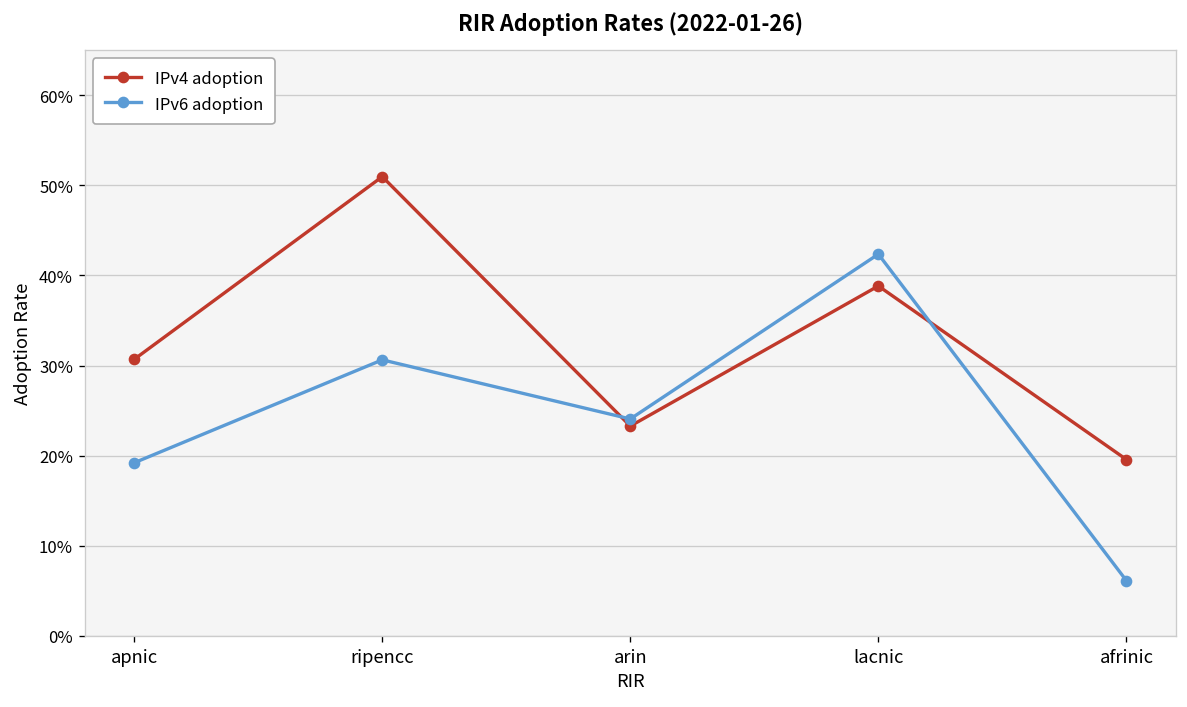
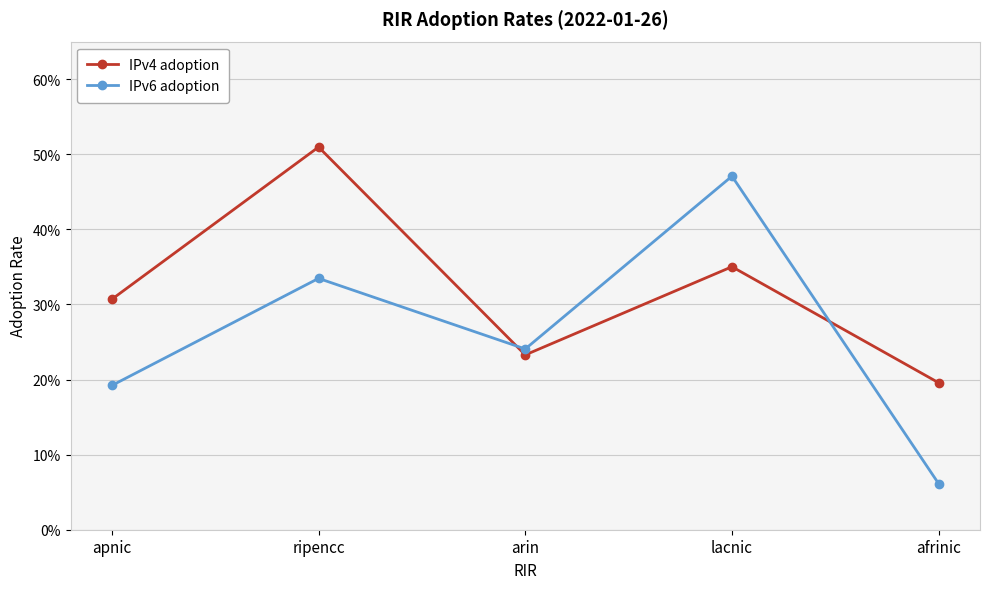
  {
    "IPv4 adoption": {
      "apnic": "31%",
      "ripencc": "51%",
      "arin": "23%",
-     "lacnic": "39%",
+     "lacnic": "35%",
      "afrinic": "20%"
    },
    "IPv6 adoption": {
      "apnic": "19%",
-     "ripencc": "31%",
+     "ripencc": "33%",
      "arin": "24%",
-     "lacnic": "42%",
+     "lacnic": "47%",
      "afrinic": "6%"
    }
  }
